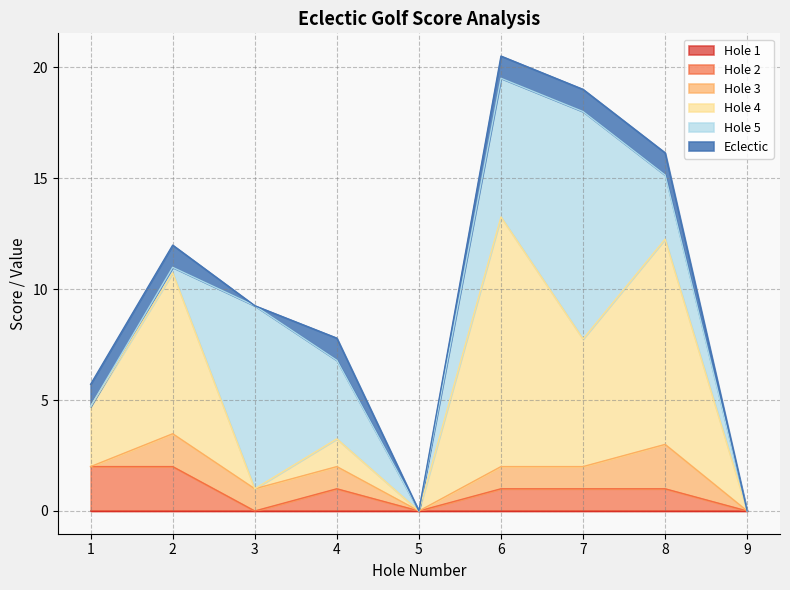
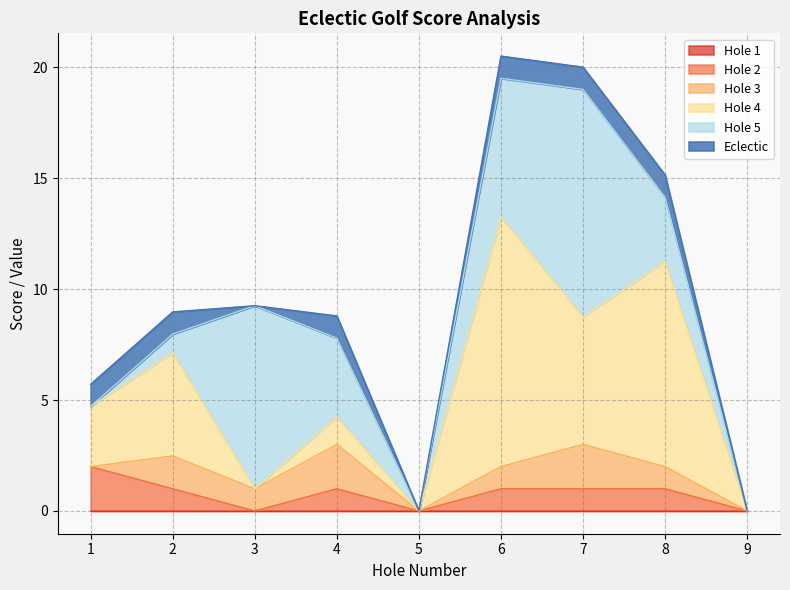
  {
    "Hole 1": {
      "1": 0.0,
      "2": 0.0,
      "4": 0.0,
      "6": 0.0,
      "7": 0.0,
      "8": 0.0
    },
    "Hole 2": {
-     "2": 2,
+     "2": 1,
      "4": 1,
      "6": 1,
      "7": 1,
      "8": 1
    },
    "Hole 3": {
      "2": 1.5,
-     "4": 1,
+     "4": 2,
      "6": 1,
-     "7": 1,
-     "8": 2
+     "7": 2,
+     "8": 1
    },
    "Hole 4": {
-     "2": 7.3,
+     "2": 4.7,
      "4": 1.3,
      "6": 11.3,
      "7": 5.8,
      "8": 9.3
    },
    "Hole 5": {
-     "2": 0.3,
+     "2": 0.8,
      "4": 3.5,
      "6": 6.3,
      "7": 10.3,
      "8": 2.9
    },
    "Eclectic": {
      "1": 1.0,
      "2": 1.0,
      "4": 1.0,
      "6": 1.0,
      "7": 1.0,
      "8": 1.0
    }
  }
